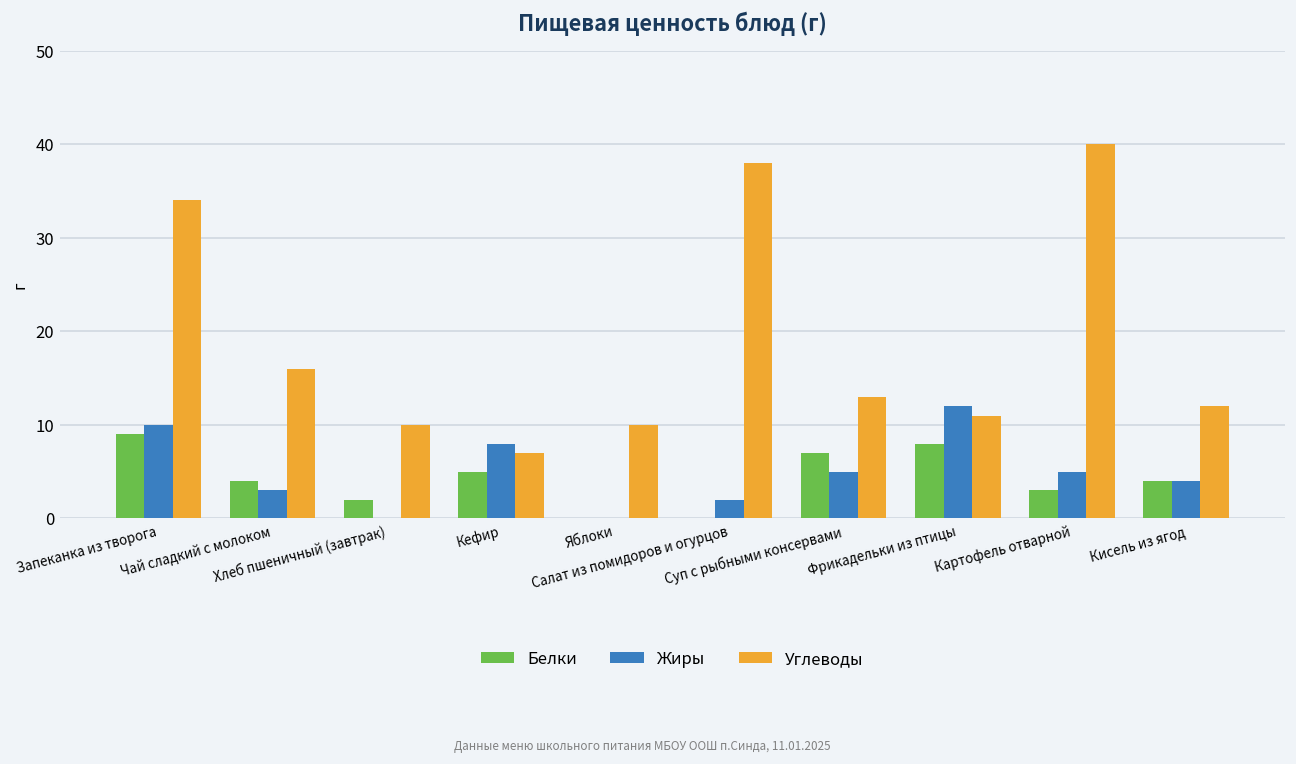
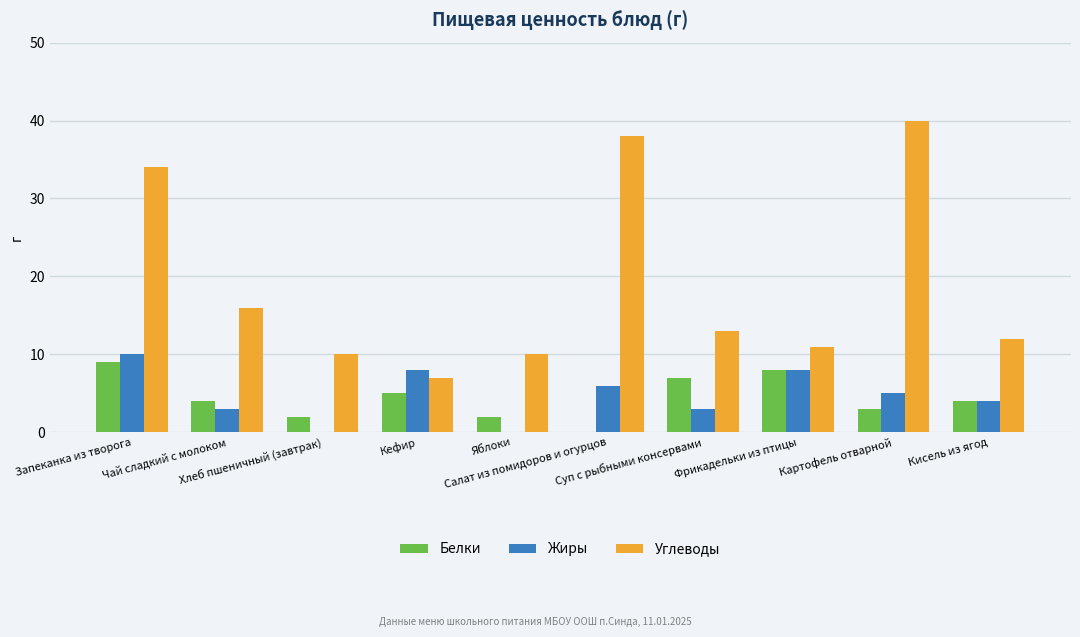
  {
    "Белки": {
      "Запеканка из творога": 9,
      "Чай сладкий с молоком": 4,
      "Хлеб пшеничный (завтрак)": 2,
      "Кефир": 5,
-     "Яблоки": 0,
+     "Яблоки": 2,
      "Салат из помидоров и огурцов": 0,
      "Суп с рыбными консервами": 7,
      "Фрикадельки из птицы": 8,
      "Картофель отварной": 3,
      "Кисель из ягод": 4
    },
    "Жиры": {
      "Запеканка из творога": 10,
      "Чай сладкий с молоком": 3,
      "Хлеб пшеничный (завтрак)": 0,
      "Кефир": 8,
      "Яблоки": 0,
-     "Салат из помидоров и огурцов": 2,
-     "Суп с рыбными консервами": 5,
-     "Фрикадельки из птицы": 12,
+     "Салат из помидоров и огурцов": 6,
+     "Суп с рыбными консервами": 3,
+     "Фрикадельки из птицы": 8,
      "Картофель отварной": 5,
      "Кисель из ягод": 4
    },
    "Углеводы": {
      "Запеканка из творога": 34,
      "Чай сладкий с молоком": 16,
      "Хлеб пшеничный (завтрак)": 10,
      "Кефир": 7,
      "Яблоки": 10,
      "Салат из помидоров и огурцов": 38,
      "Суп с рыбными консервами": 13,
      "Фрикадельки из птицы": 11,
      "Картофель отварной": 40,
      "Кисель из ягод": 12
    }
  }
